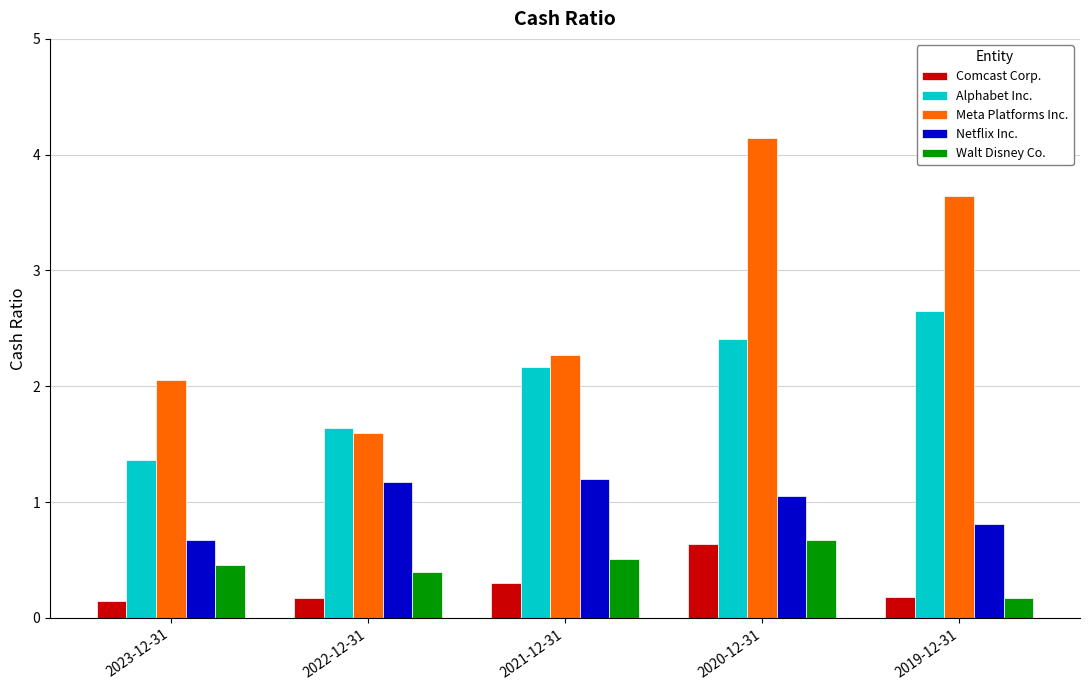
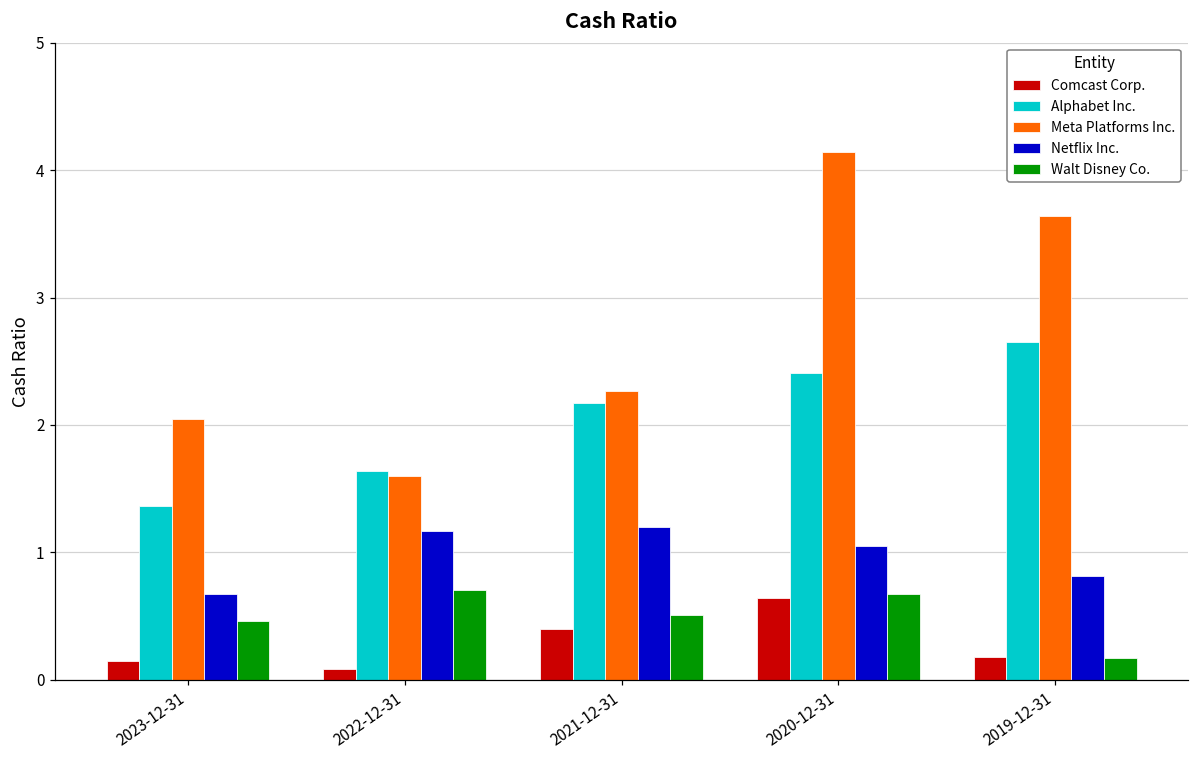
  {
    "Comcast Corp.": {
      "2023-12-31": 0.15,
-     "2022-12-31": 0.17,
-     "2021-12-31": 0.3,
+     "2022-12-31": 0.08,
+     "2021-12-31": 0.4,
      "2020-12-31": 0.64,
      "2019-12-31": 0.18
    },
    "Alphabet Inc.": {
      "2023-12-31": 1.36,
      "2022-12-31": 1.64,
      "2021-12-31": 2.17,
      "2020-12-31": 2.41,
      "2019-12-31": 2.65
    },
    "Meta Platforms Inc.": {
      "2023-12-31": 2.05,
      "2022-12-31": 1.60,
      "2021-12-31": 2.27,
      "2020-12-31": 4.14,
      "2019-12-31": 3.64
    },
    "Netflix Inc.": {
      "2023-12-31": 0.67,
      "2022-12-31": 1.17,
      "2021-12-31": 1.20,
      "2020-12-31": 1.05,
      "2019-12-31": 0.81
    },
    "Walt Disney Co.": {
      "2023-12-31": 0.46,
-     "2022-12-31": 0.4,
+     "2022-12-31": 0.7,
      "2021-12-31": 0.5,
      "2020-12-31": 0.67,
      "2019-12-31": 0.17
    }
  }
